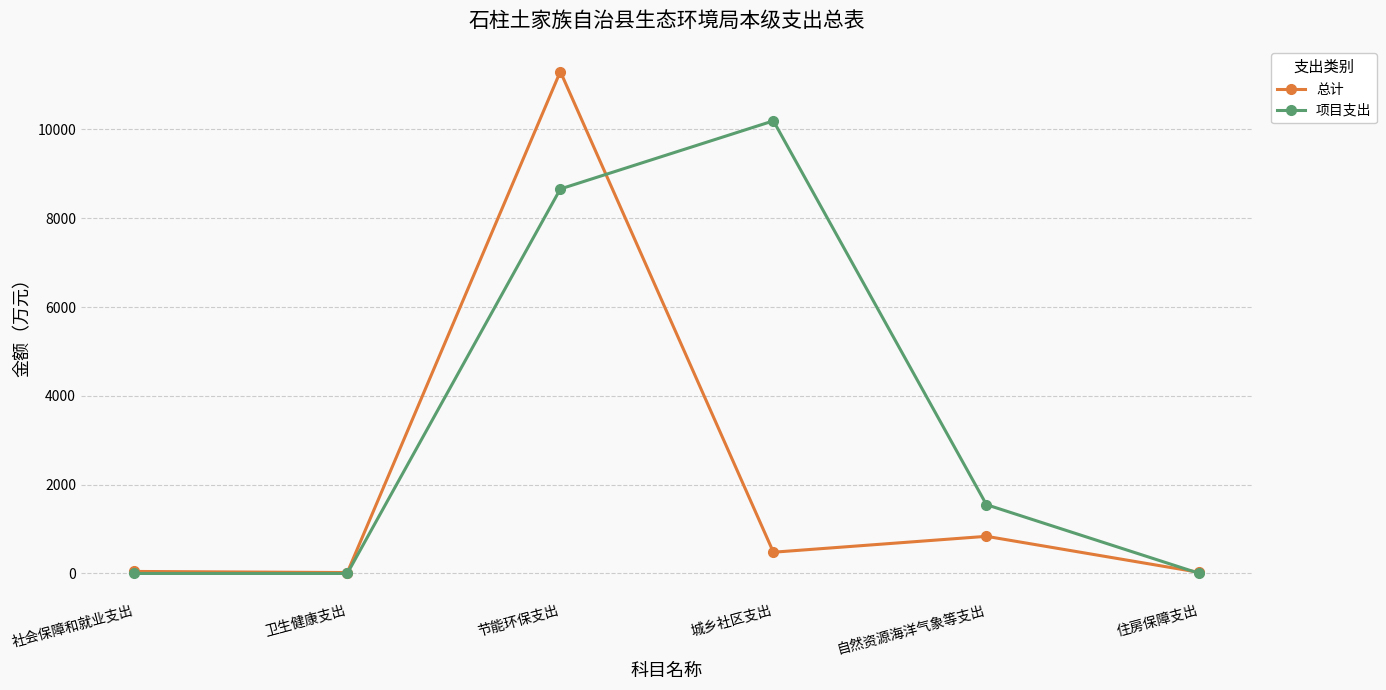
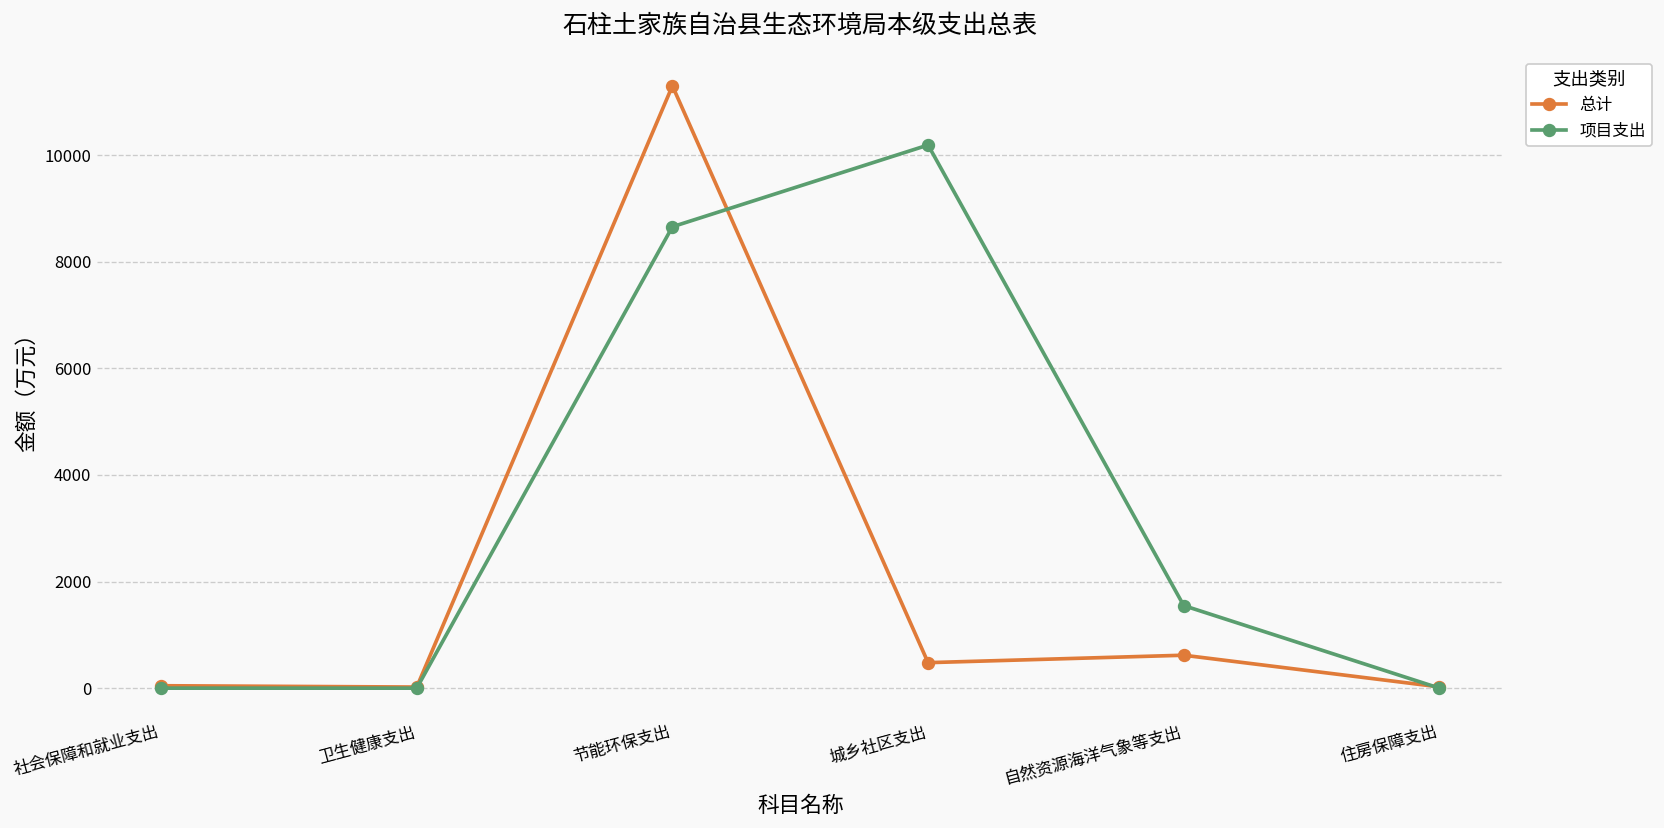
  {
    "总计": {
      "节能环保支出": 11300,
      "城乡社区支出": 500,
-     "自然资源海洋气象等支出": 800
+     "自然资源海洋气象等支出": 600
    },
    "项目支出": {
      "节能环保支出": 8700,
      "城乡社区支出": 10200,
      "自然资源海洋气象等支出": 1500
    }
  }
